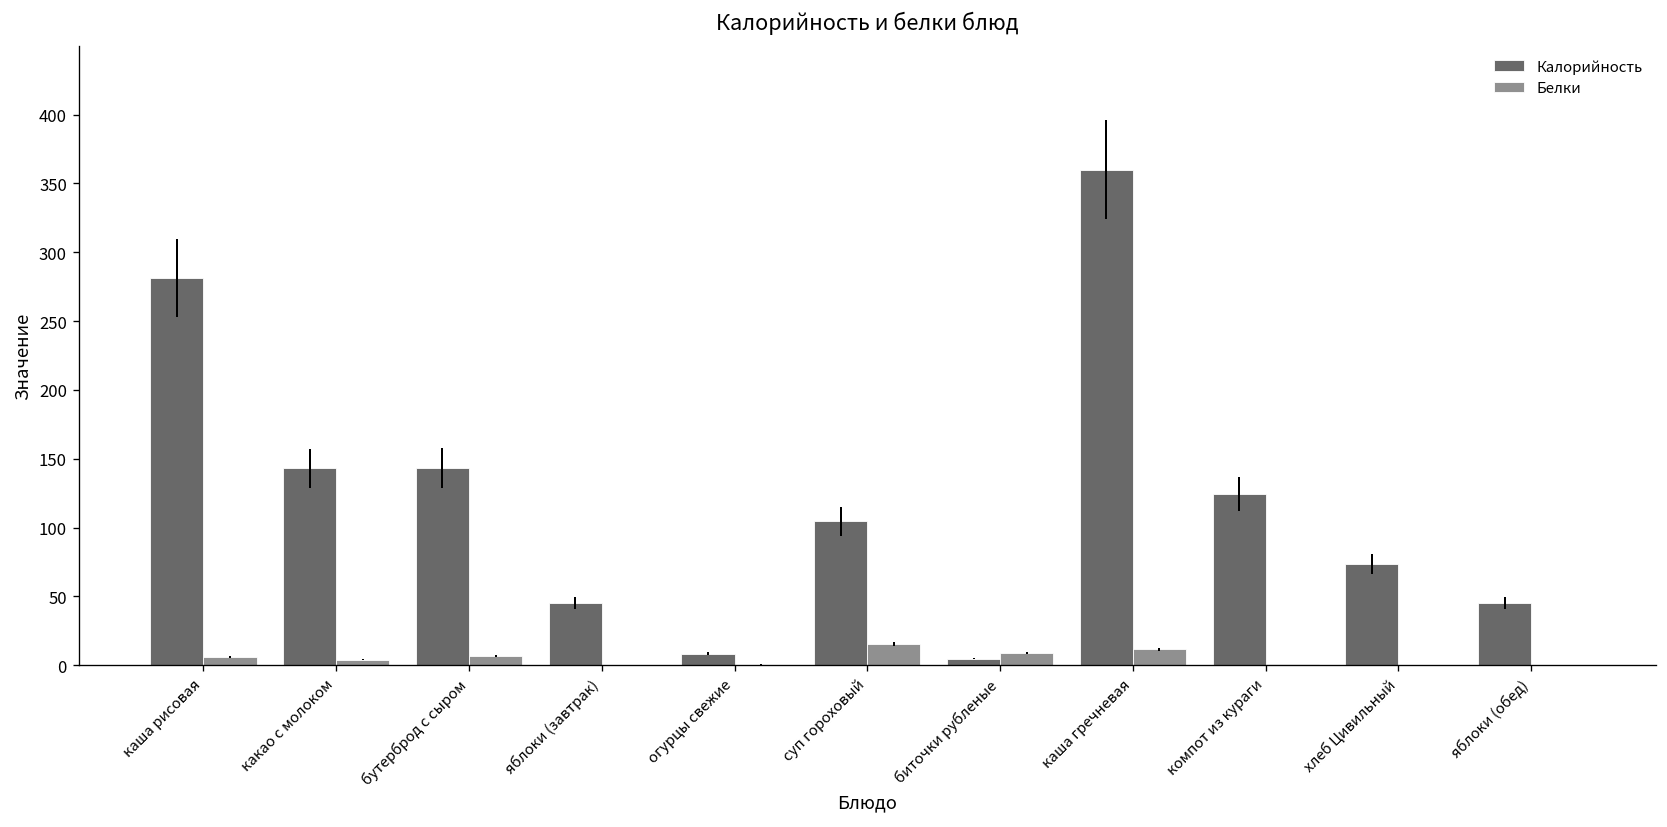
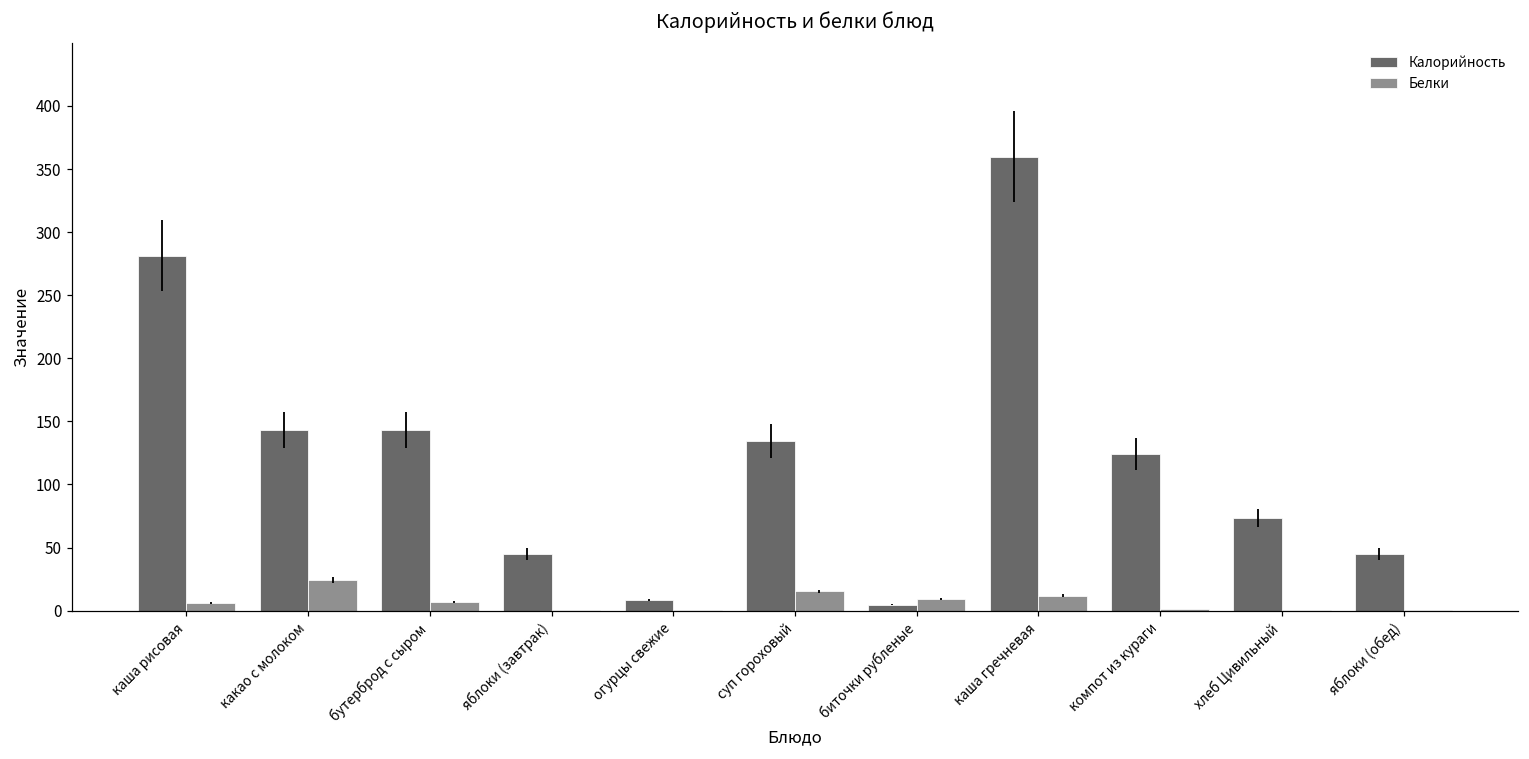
  {
    "Калорийность": {
      "каша рисовая": 281,
      "какао с молоком": 143,
      "бутерброд с сыром": 143,
      "яблоки (завтрак)": 45,
      "огурцы свежие": 8,
-     "суп гороховый": 104,
+     "суп гороховый": 134,
      "биточки рубленые": 5,
      "каша гречневая": 360,
      "компот из кураги": 124,
      "хлеб Цивильный": 74,
      "яблоки (обед)": 45
    },
    "Белки": {
      "каша рисовая": 6,
-     "какао с молоком": 4,
+     "какао с молоком": 24,
      "бутерброд с сыром": 7,
      "суп гороховый": 15,
      "биточки рубленые": 9,
      "каша гречневая": 12
    }
  }
